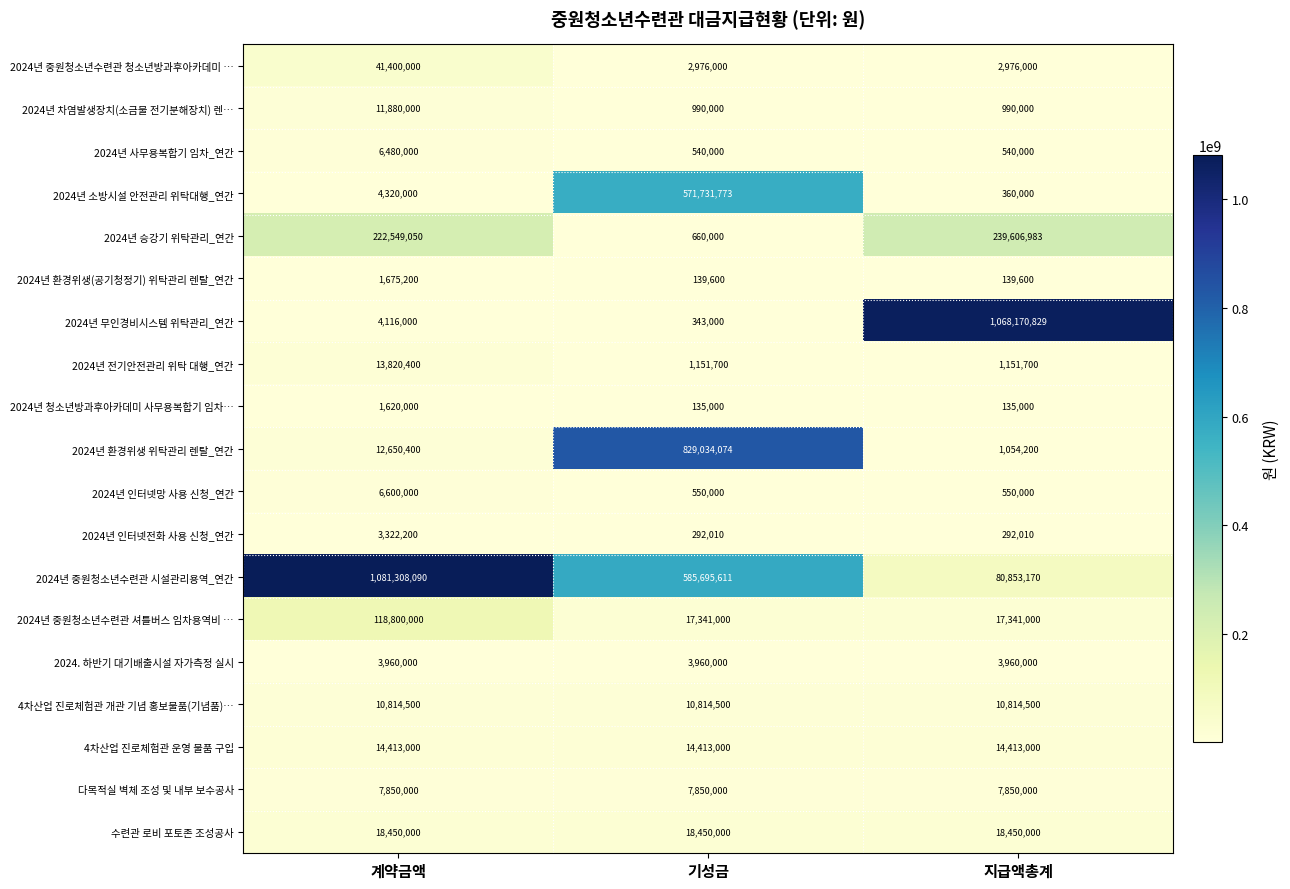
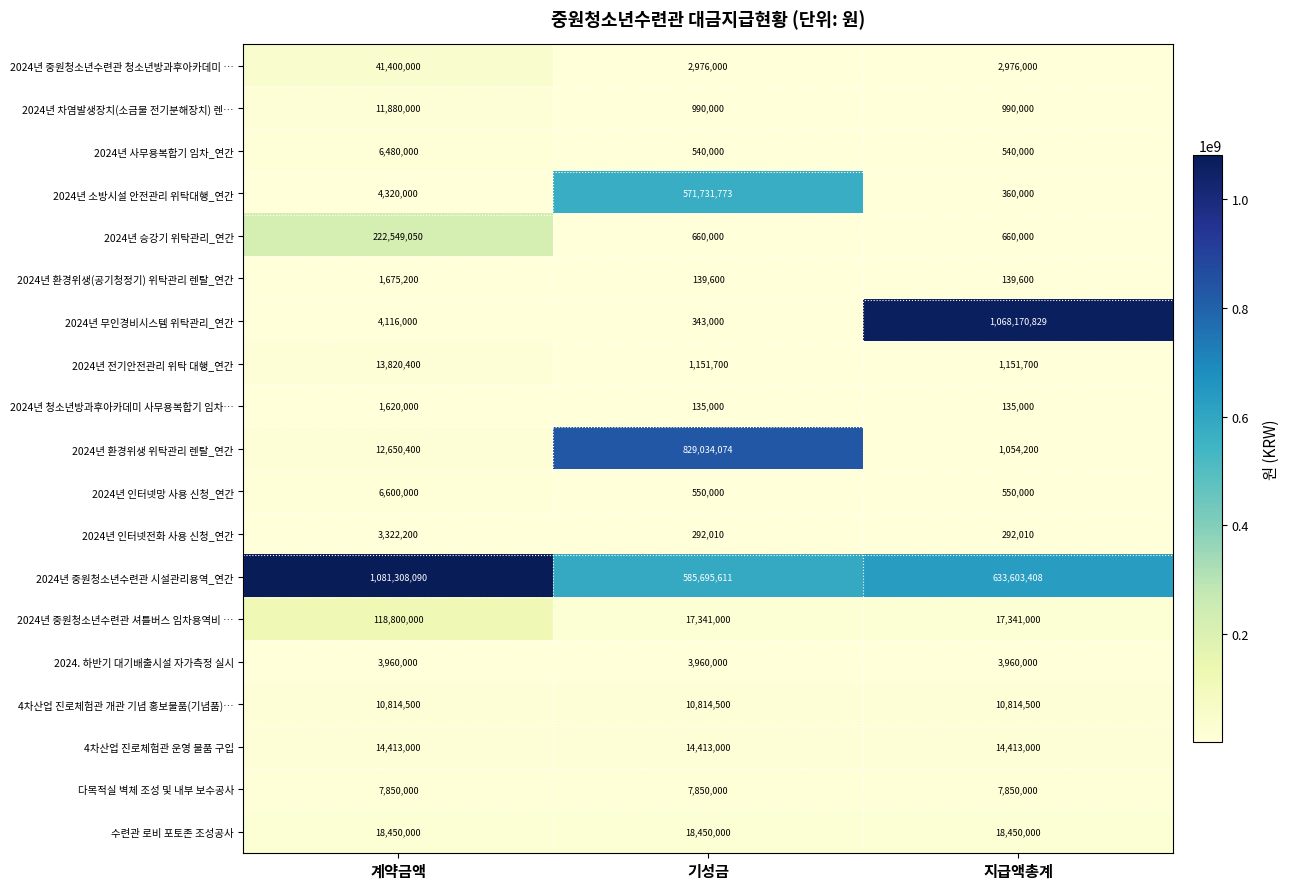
  {
    "2024년 중원청소년수련관 청소년방과후아카데미 …": {
      "계약금액": "41,400,000",
      "기성금": "2,976,000",
      "지급액총계": "2,976,000"
    },
    "2024년 차염발생장치(소금물 전기분해장치) 렌…": {
      "계약금액": "11,880,000",
      "기성금": "990,000",
      "지급액총계": "990,000"
    },
    "2024년 사무용복합기 임차_연간": {
      "계약금액": "6,480,000",
      "기성금": "540,000",
      "지급액총계": "540,000"
    },
    "2024년 소방시설 안전관리 위탁대행_연간": {
      "계약금액": "4,320,000",
      "기성금": "571,731,773",
      "지급액총계": "360,000"
    },
    "2024년 승강기 위탁관리_연간": {
      "계약금액": "222,549,050",
      "기성금": "660,000",
-     "지급액총계": "239,606,983"
+     "지급액총계": "660,000"
    },
    "2024년 환경위생(공기청정기) 위탁관리 렌탈_연간": {
      "계약금액": "1,675,200",
      "기성금": "139,600",
      "지급액총계": "139,600"
    },
    "2024년 무인경비시스템 위탁관리_연간": {
      "계약금액": "4,116,000",
      "기성금": "343,000",
      "지급액총계": "1,068,170,829"
    },
    "2024년 전기안전관리 위탁 대행_연간": {
      "계약금액": "13,820,400",
      "기성금": "1,151,700",
      "지급액총계": "1,151,700"
    },
    "2024년 청소년방과후아카데미 사무용복합기 임차…": {
      "계약금액": "1,620,000",
      "기성금": "135,000",
      "지급액총계": "135,000"
    },
    "2024년 환경위생 위탁관리 렌탈_연간": {
      "계약금액": "12,650,400",
      "기성금": "829,034,074",
      "지급액총계": "1,054,200"
    },
    "2024년 인터넷망 사용 신청_연간": {
      "계약금액": "6,600,000",
      "기성금": "550,000",
      "지급액총계": "550,000"
    },
    "2024년 인터넷전화 사용 신청_연간": {
      "계약금액": "3,322,200",
      "기성금": "292,010",
      "지급액총계": "292,010"
    },
    "2024년 중원청소년수련관 시설관리용역_연간": {
      "계약금액": "1,081,308,090",
      "기성금": "585,695,611",
-     "지급액총계": "80,853,170"
+     "지급액총계": "633,603,408"
    },
    "2024년 중원청소년수련관 셔틀버스 임차용역비 …": {
      "계약금액": "118,800,000",
      "기성금": "17,341,000",
      "지급액총계": "17,341,000"
    },
    "2024. 하반기 대기배출시설 자가측정 실시": {
      "계약금액": "3,960,000",
      "기성금": "3,960,000",
      "지급액총계": "3,960,000"
    },
    "4차산업 진로체험관 개관 기념 홍보물품(기념품)…": {
      "계약금액": "10,814,500",
      "기성금": "10,814,500",
      "지급액총계": "10,814,500"
    },
    "4차산업 진로체험관 운영 물품 구입": {
      "계약금액": "14,413,000",
      "기성금": "14,413,000",
      "지급액총계": "14,413,000"
    },
    "다목적실 벽체 조성 및 내부 보수공사": {
      "계약금액": "7,850,000",
      "기성금": "7,850,000",
      "지급액총계": "7,850,000"
    },
    "수련관 로비 포토존 조성공사": {
      "계약금액": "18,450,000",
      "기성금": "18,450,000",
      "지급액총계": "18,450,000"
    }
  }
